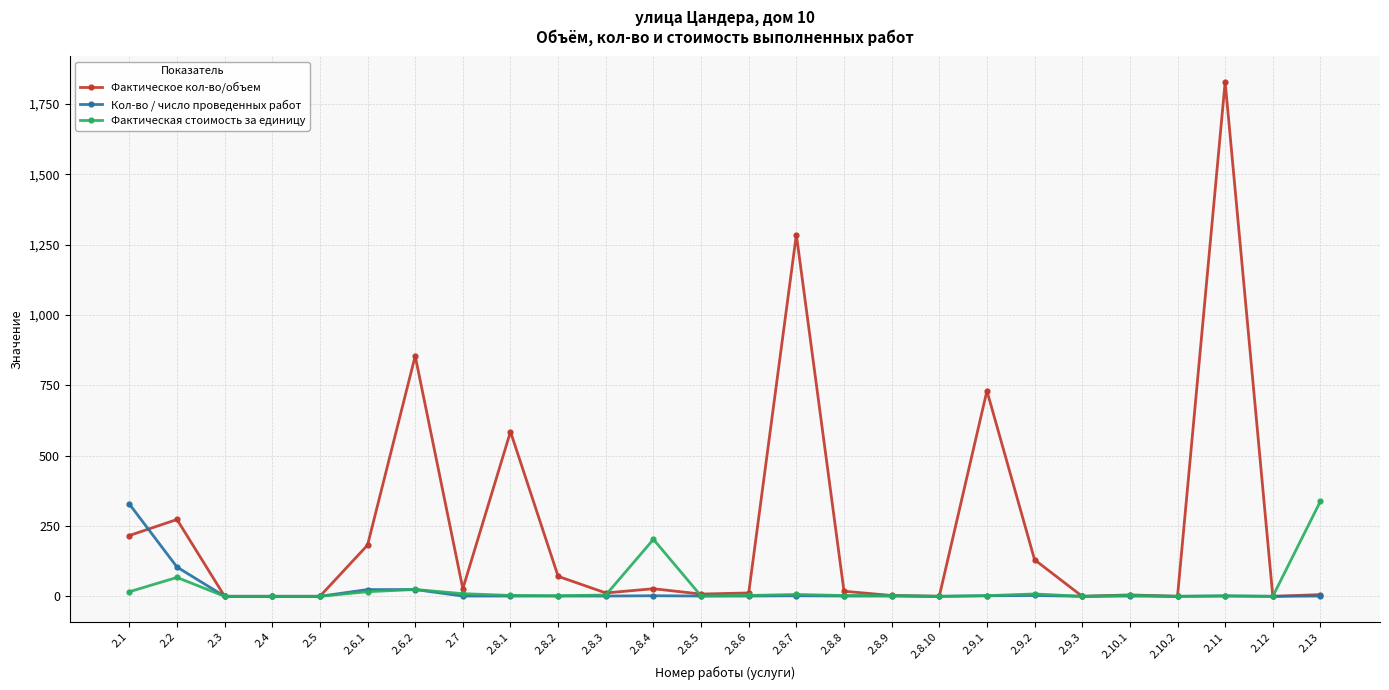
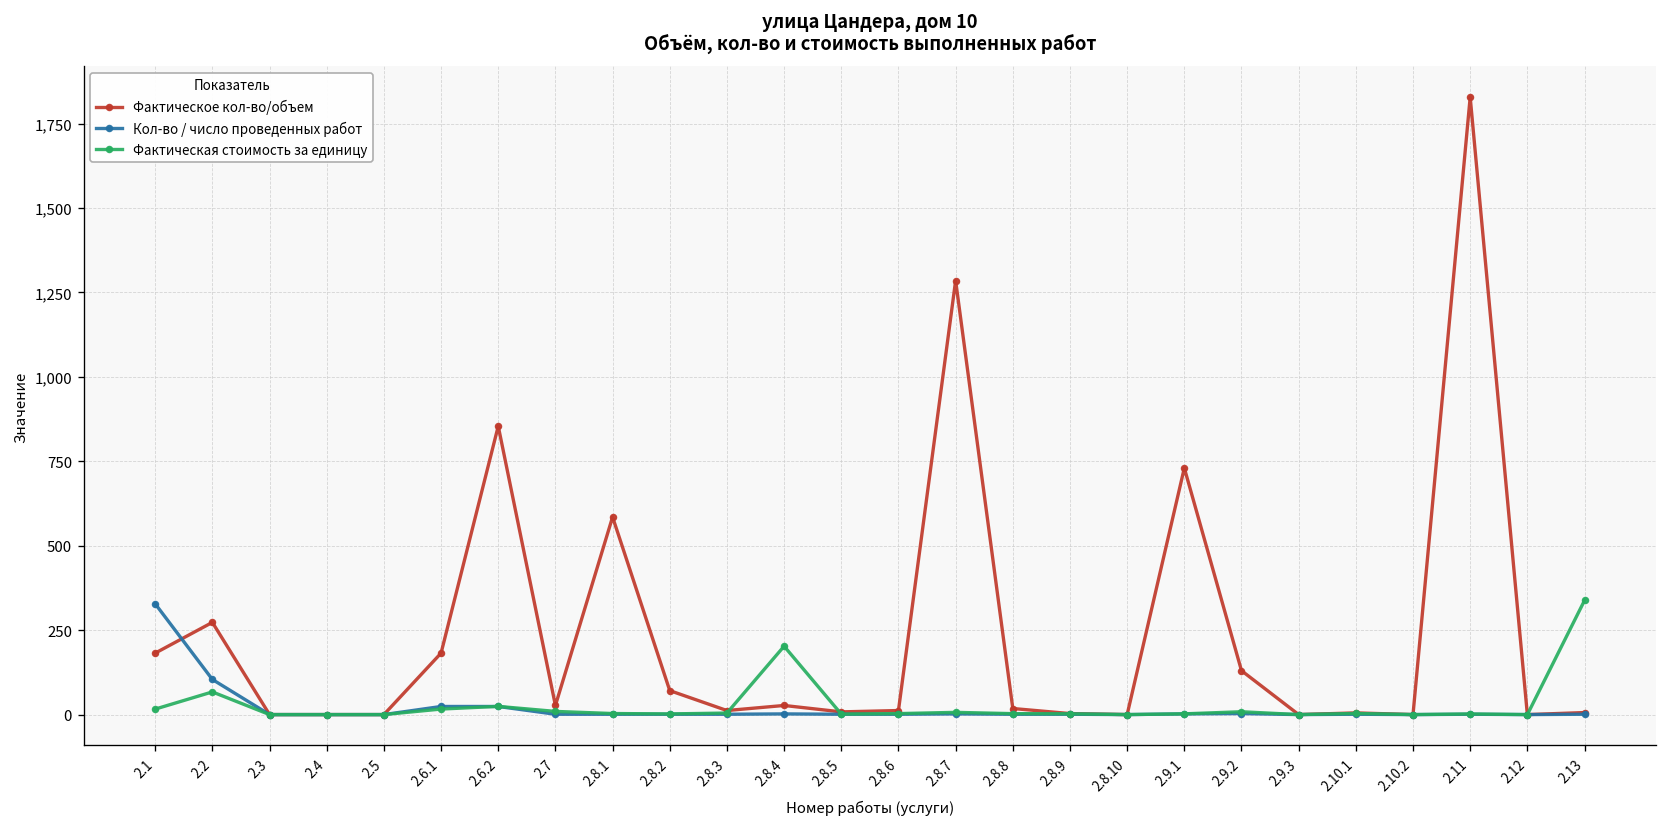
  {
    "Фактическое кол-во/объем": {
-     "2.1": "220",
+     "2.1": "180",
      "2.2": "270",
      "2.6.1": "180",
      "2.6.2": "850",
      "2.7": "30",
      "2.8.1": "590",
      "2.8.2": "70",
      "2.8.4": "30",
      "2.8.6": "10",
      "2.8.7": "1,290",
      "2.8.8": "20",
      "2.9.1": "730",
      "2.9.2": "130",
      "2.11": "1,830"
    },
    "Кол-во / число проведенных работ": {
      "2.1": "330",
      "2.2": "100",
      "2.8.4": "0"
    },
    "Фактическая стоимость за единицу": {
      "2.1": "20",
      "2.2": "70",
      "2.8.4": "200",
      "2.13": "340"
    }
  }
